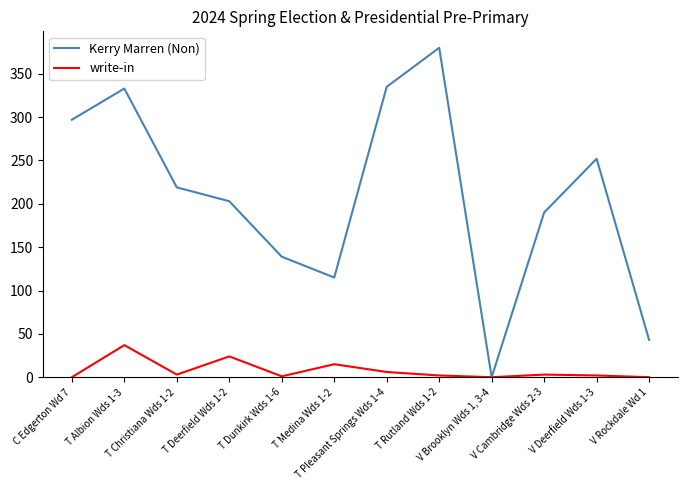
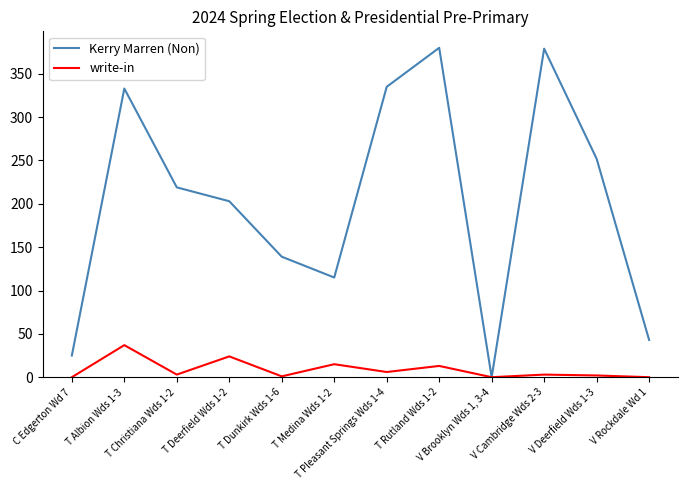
  {
    "Kerry Marren (Non)": {
-     "C Edgerton Wd 7": 300,
+     "C Edgerton Wd 7": 30,
      "T Albion Wds 1-3": 330,
      "T Christiana Wds 1-2": 220,
      "T Deerfield Wds 1-2": 200,
      "T Dunkirk Wds 1-6": 140,
      "T Medina Wds 1-2": 120,
      "T Pleasant Springs Wds 1-4": 340,
      "T Rutland Wds 1-2": 380,
-     "V Cambridge Wds 2-3": 190,
+     "V Cambridge Wds 2-3": 380,
      "V Deerfield Wds 1-3": 250,
      "V Rockdale Wd 1": 40
    },
    "write-in": {
      "C Edgerton Wd 7": 0,
      "T Albion Wds 1-3": 40,
      "T Christiana Wds 1-2": 0,
      "T Deerfield Wds 1-2": 20,
      "T Dunkirk Wds 1-6": 0,
      "T Medina Wds 1-2": 20,
      "T Pleasant Springs Wds 1-4": 10,
-     "T Rutland Wds 1-2": 0,
+     "T Rutland Wds 1-2": 10,
      "V Cambridge Wds 2-3": 0,
      "V Deerfield Wds 1-3": 0,
      "V Rockdale Wd 1": 0
    }
  }
